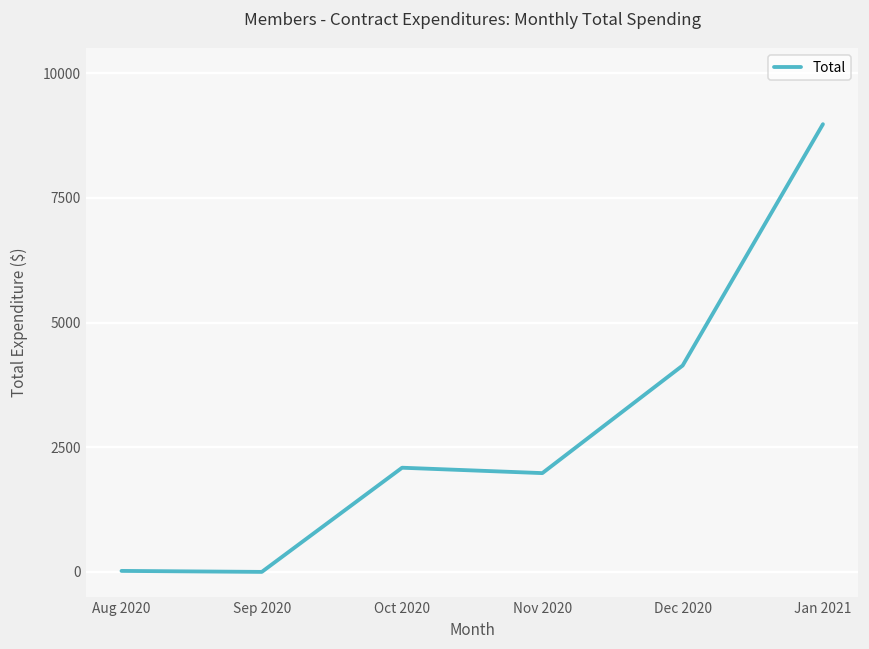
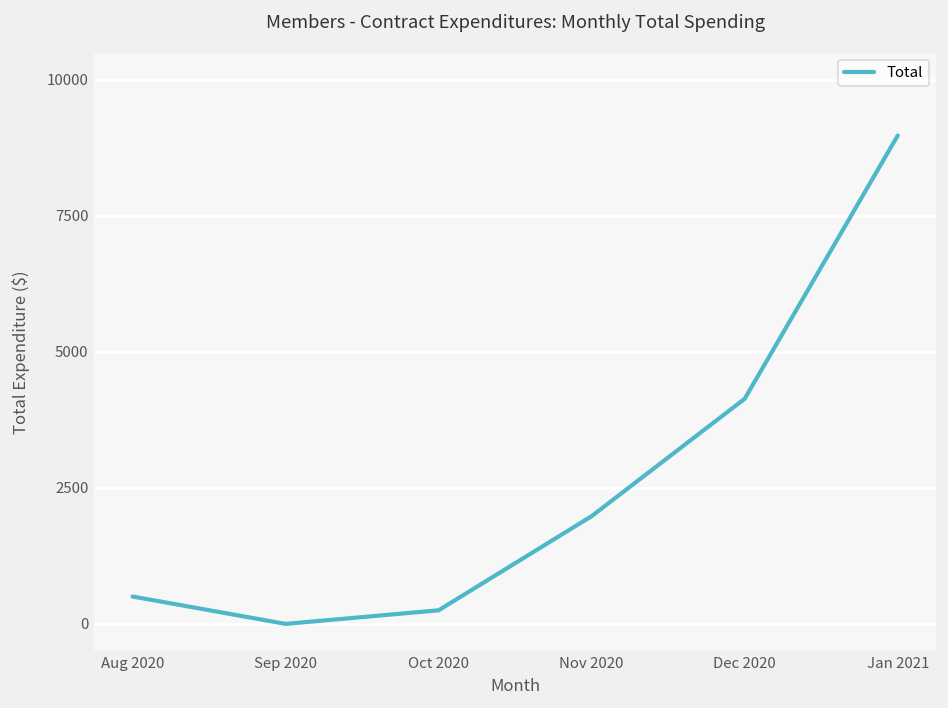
  {
-   "Aug 2020": 0,
+   "Aug 2020": 500,
    "Sep 2020": 0,
-   "Oct 2020": 2100,
+   "Oct 2020": 300,
    "Nov 2020": 2000,
    "Dec 2020": 4100,
    "Jan 2021": 9000
  }
